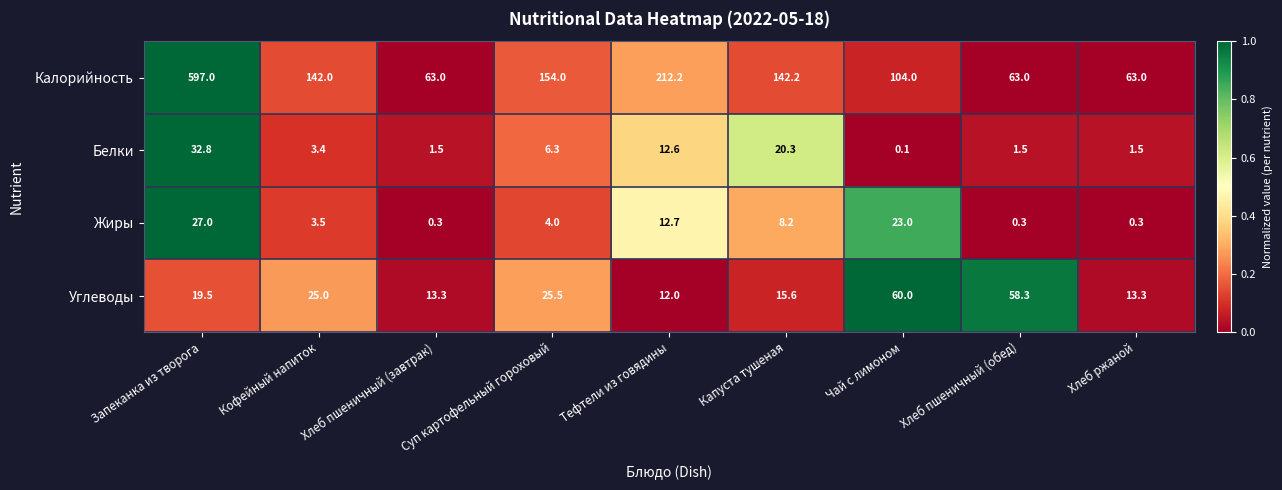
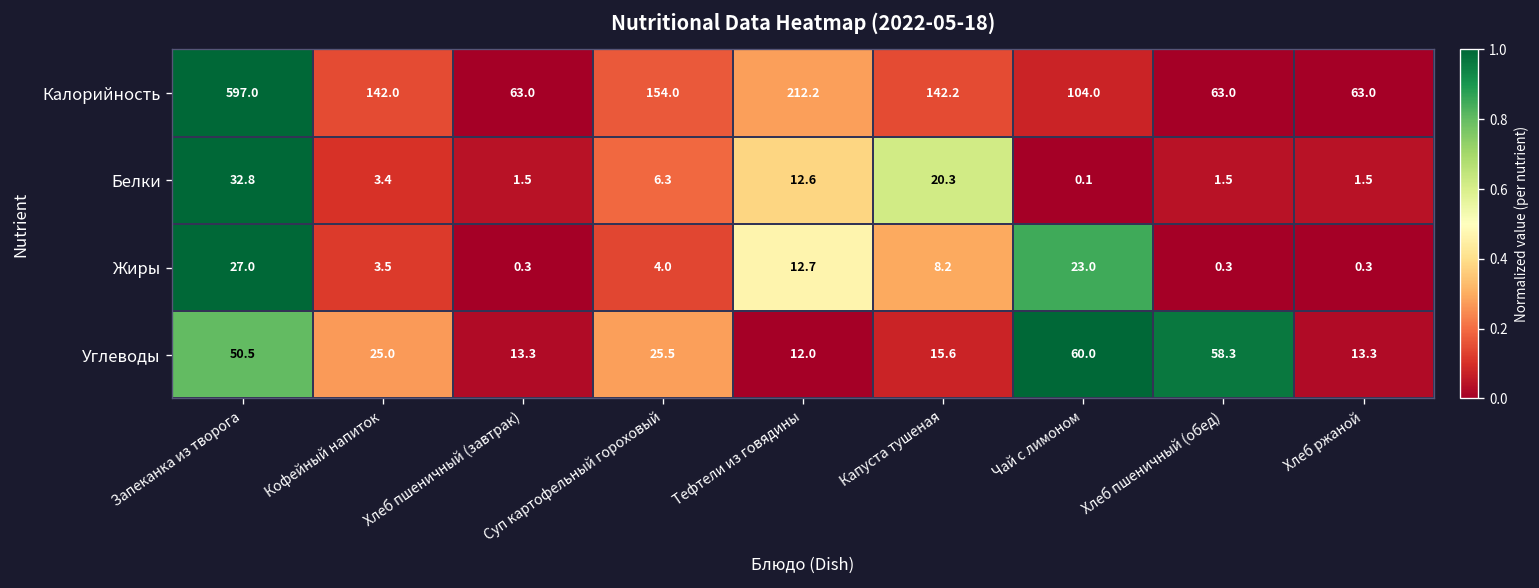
  {
    "Калорийность": {
      "Запеканка из творога": 597.0,
      "Кофейный напиток": 142.0,
      "Хлеб пшеничный (завтрак)": 63.0,
      "Суп картофельный гороховый": 154.0,
      "Тефтели из говядины": 212.2,
      "Капуста тушеная": 142.2,
      "Чай с лимоном": 104.0,
      "Хлеб пшеничный (обед)": 63.0,
      "Хлеб ржаной": 63.0
    },
    "Белки": {
      "Запеканка из творога": 32.8,
      "Кофейный напиток": 3.4,
      "Хлеб пшеничный (завтрак)": 1.5,
      "Суп картофельный гороховый": 6.3,
      "Тефтели из говядины": 12.6,
      "Капуста тушеная": 20.3,
      "Чай с лимоном": 0.1,
      "Хлеб пшеничный (обед)": 1.5,
      "Хлеб ржаной": 1.5
    },
    "Жиры": {
      "Запеканка из творога": 27.0,
      "Кофейный напиток": 3.5,
      "Хлеб пшеничный (завтрак)": 0.3,
      "Суп картофельный гороховый": 4.0,
      "Тефтели из говядины": 12.7,
      "Капуста тушеная": 8.2,
      "Чай с лимоном": 23.0,
      "Хлеб пшеничный (обед)": 0.3,
      "Хлеб ржаной": 0.3
    },
    "Углеводы": {
-     "Запеканка из творога": 19.5,
+     "Запеканка из творога": 50.5,
      "Кофейный напиток": 25.0,
      "Хлеб пшеничный (завтрак)": 13.3,
      "Суп картофельный гороховый": 25.5,
      "Тефтели из говядины": 12.0,
      "Капуста тушеная": 15.6,
      "Чай с лимоном": 60.0,
      "Хлеб пшеничный (обед)": 58.3,
      "Хлеб ржаной": 13.3
    }
  }
